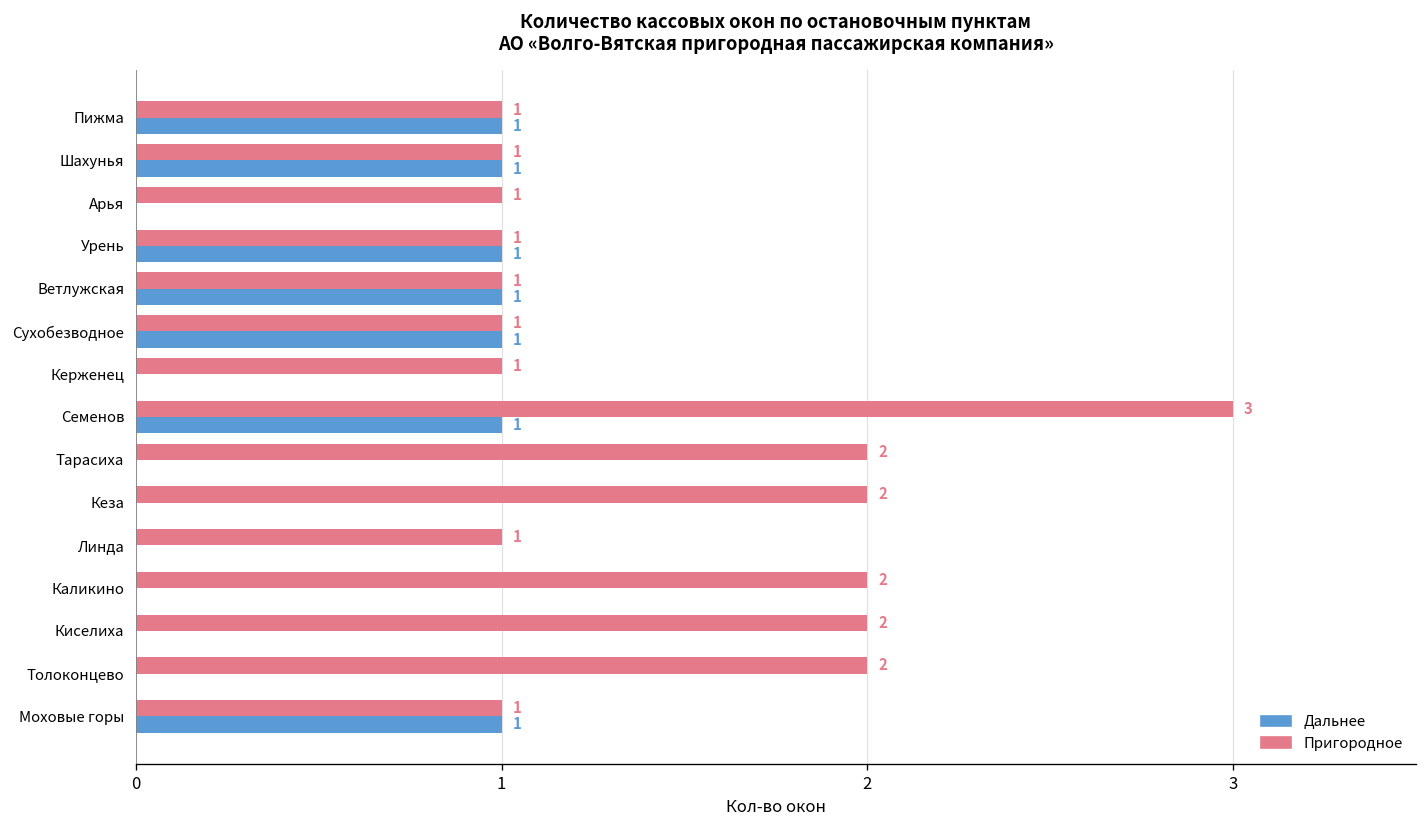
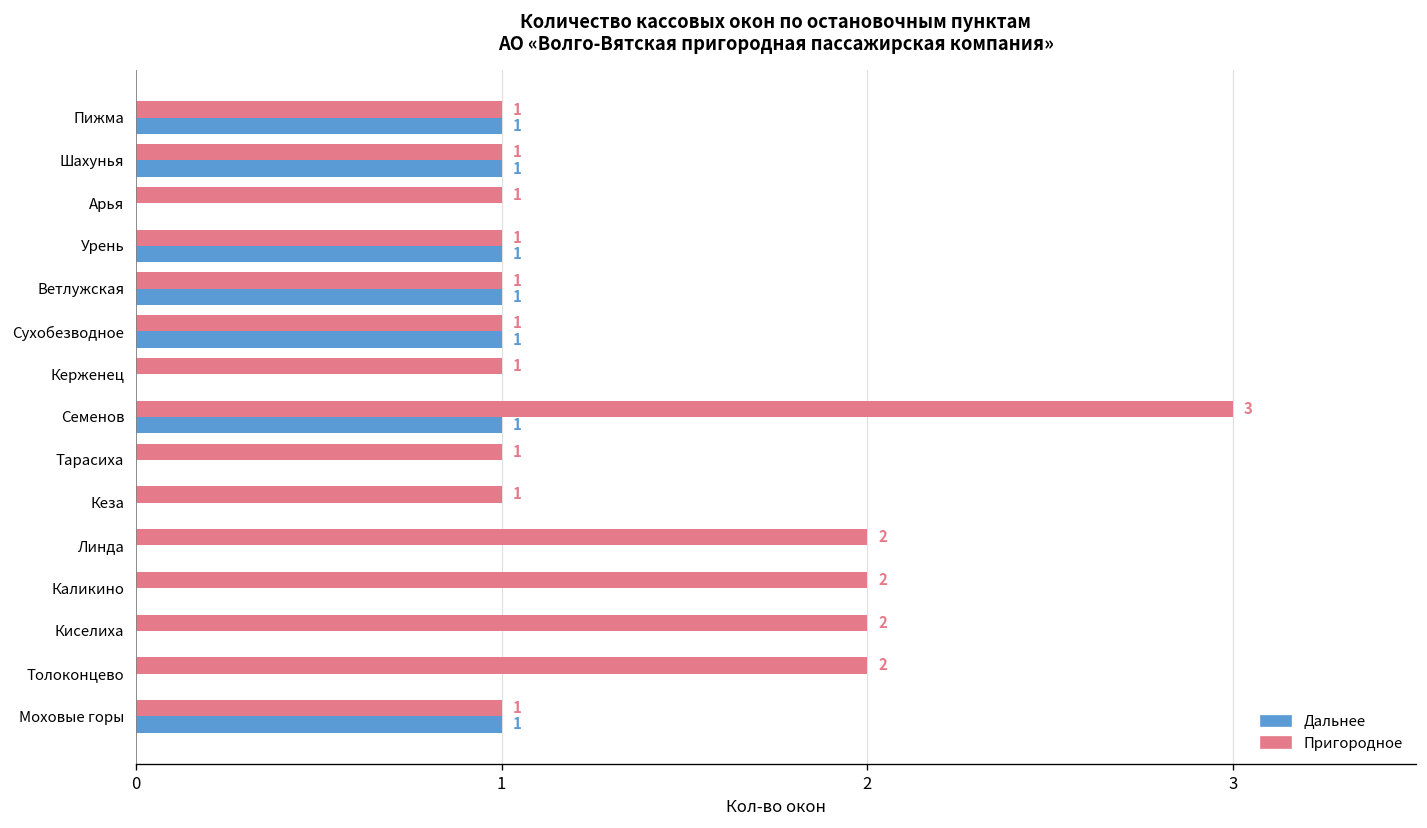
  {
    "Дальнее": {
      "Пижма": 1,
      "Шахунья": 1,
      "Урень": 1,
      "Ветлужская": 1,
      "Сухобезводное": 1,
      "Семенов": 1,
      "Моховые горы": 1
    },
    "Пригородное": {
      "Пижма": 1,
      "Шахунья": 1,
      "Арья": 1,
      "Урень": 1,
      "Ветлужская": 1,
      "Сухобезводное": 1,
      "Керженец": 1,
      "Семенов": 3,
-     "Тарасиха": 2,
-     "Кеза": 2,
-     "Линда": 1,
+     "Тарасиха": 1,
+     "Кеза": 1,
+     "Линда": 2,
      "Каликино": 2,
      "Киселиха": 2,
      "Толоконцево": 2,
      "Моховые горы": 1
    }
  }
